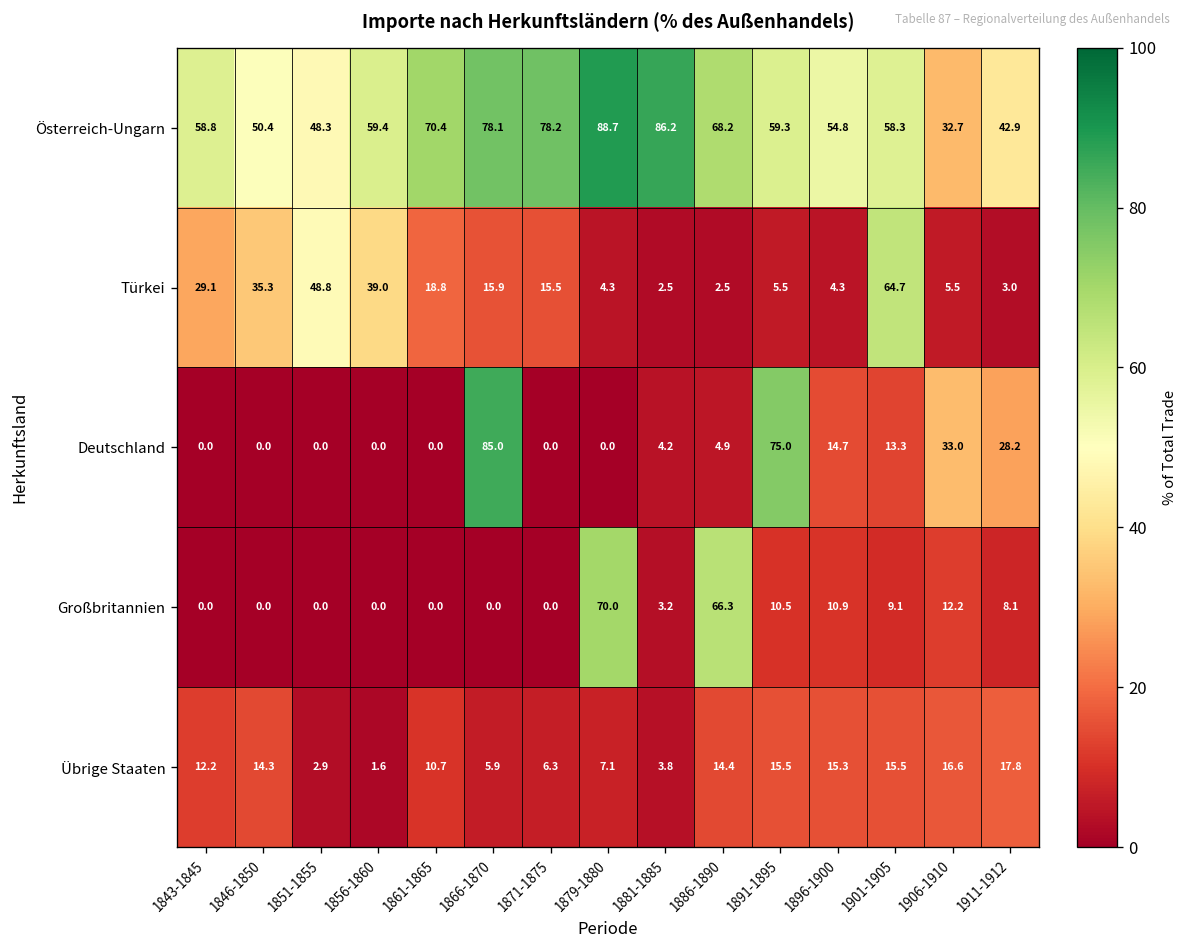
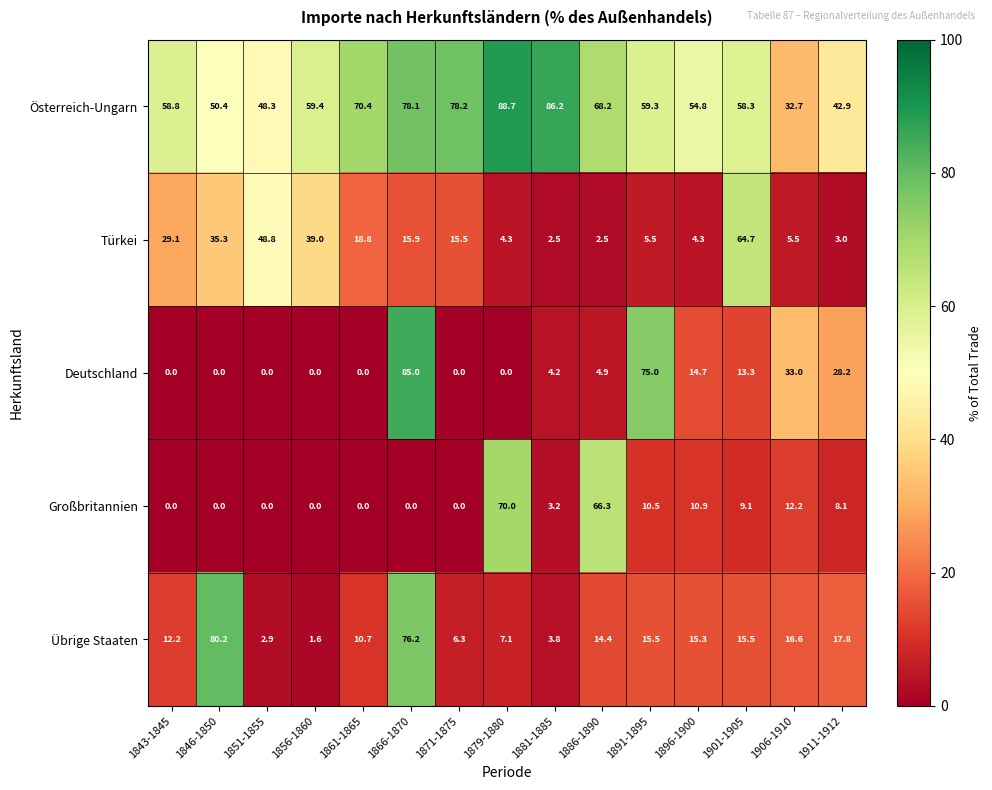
  {
    "Österreich-Ungarn": {
      "1843-1845": 58.8,
      "1846-1850": 50.4,
      "1851-1855": 48.3,
      "1856-1860": 59.4,
      "1861-1865": 70.4,
      "1866-1870": 78.1,
      "1871-1875": 78.2,
      "1879-1880": 88.7,
      "1881-1885": 86.2,
      "1886-1890": 68.2,
      "1891-1895": 59.3,
      "1896-1900": 54.8,
      "1901-1905": 58.3,
      "1906-1910": 32.7,
      "1911-1912": 42.9
    },
    "Türkei": {
      "1843-1845": 29.1,
      "1846-1850": 35.3,
      "1851-1855": 48.8,
      "1856-1860": 39.0,
      "1861-1865": 18.8,
      "1866-1870": 15.9,
      "1871-1875": 15.5,
      "1879-1880": 4.3,
      "1881-1885": 2.5,
      "1886-1890": 2.5,
      "1891-1895": 5.5,
      "1896-1900": 4.3,
      "1901-1905": 64.7,
      "1906-1910": 5.5,
      "1911-1912": 3.0
    },
    "Deutschland": {
      "1843-1845": 0.0,
      "1846-1850": 0.0,
      "1851-1855": 0.0,
      "1856-1860": 0.0,
      "1861-1865": 0.0,
      "1866-1870": 85.0,
      "1871-1875": 0.0,
      "1879-1880": 0.0,
      "1881-1885": 4.2,
      "1886-1890": 4.9,
      "1891-1895": 75.0,
      "1896-1900": 14.7,
      "1901-1905": 13.3,
      "1906-1910": 33.0,
      "1911-1912": 28.2
    },
    "Großbritannien": {
      "1843-1845": 0.0,
      "1846-1850": 0.0,
      "1851-1855": 0.0,
      "1856-1860": 0.0,
      "1861-1865": 0.0,
      "1866-1870": 0.0,
      "1871-1875": 0.0,
      "1879-1880": 70.0,
      "1881-1885": 3.2,
      "1886-1890": 66.3,
      "1891-1895": 10.5,
      "1896-1900": 10.9,
      "1901-1905": 9.1,
      "1906-1910": 12.2,
      "1911-1912": 8.1
    },
    "Übrige Staaten": {
      "1843-1845": 12.2,
-     "1846-1850": 14.3,
+     "1846-1850": 80.2,
      "1851-1855": 2.9,
      "1856-1860": 1.6,
      "1861-1865": 10.7,
-     "1866-1870": 5.9,
+     "1866-1870": 76.2,
      "1871-1875": 6.3,
      "1879-1880": 7.1,
      "1881-1885": 3.8,
      "1886-1890": 14.4,
      "1891-1895": 15.5,
      "1896-1900": 15.3,
      "1901-1905": 15.5,
      "1906-1910": 16.6,
      "1911-1912": 17.8
    }
  }
